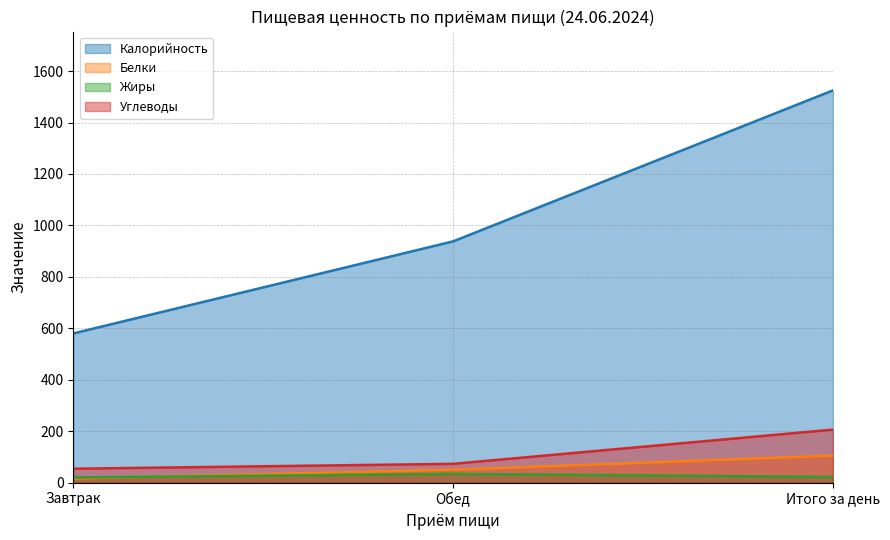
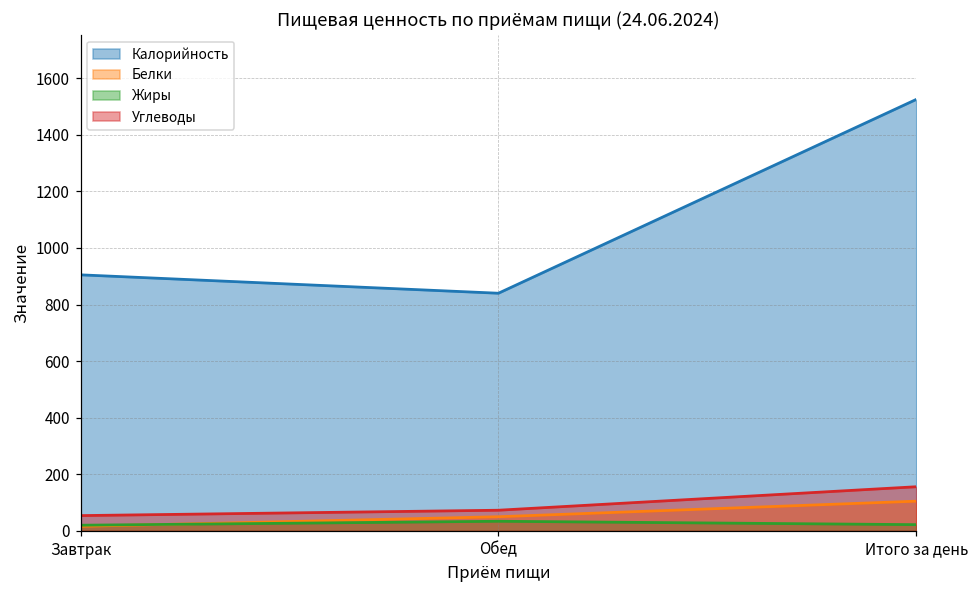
  {
    "Калорийность": {
-     "Завтрак": 580,
-     "Обед": 940,
+     "Завтрак": 910,
+     "Обед": 840,
      "Итого за день": 1530
    },
    "Белки": {
      "Обед": 50,
      "Итого за день": 110
    },
    "Жиры": {
      "Обед": 30,
      "Итого за день": 20
    },
    "Углеводы": {
      "Завтрак": 50,
      "Обед": 70,
-     "Итого за день": 210
+     "Итого за день": 160
    }
  }
